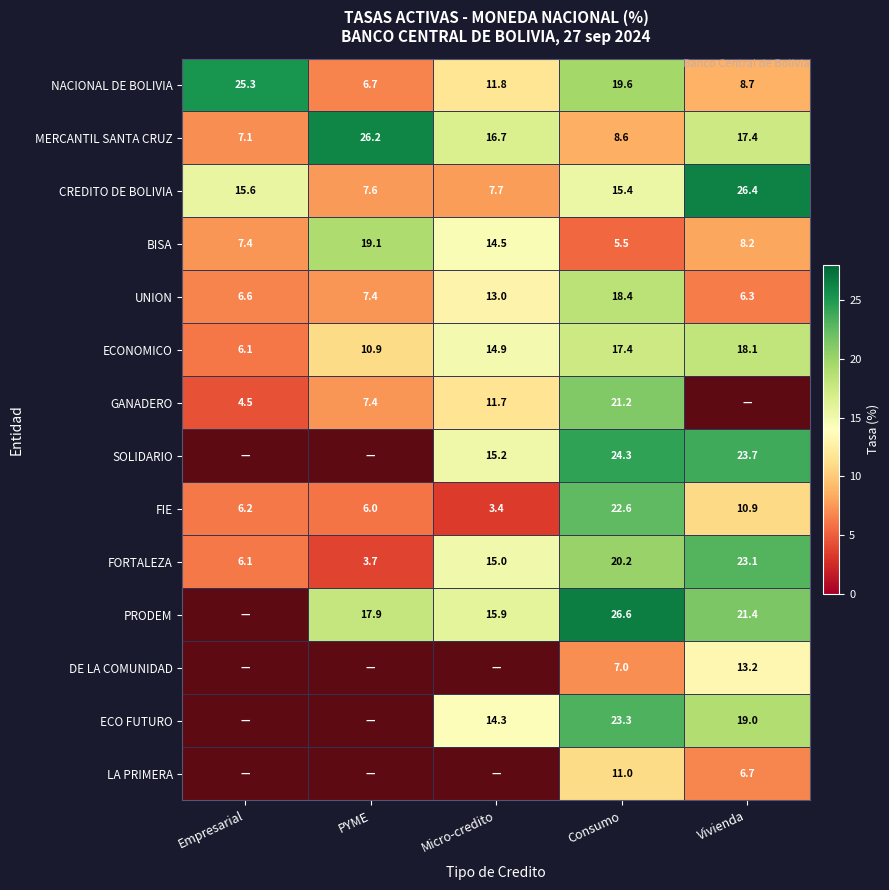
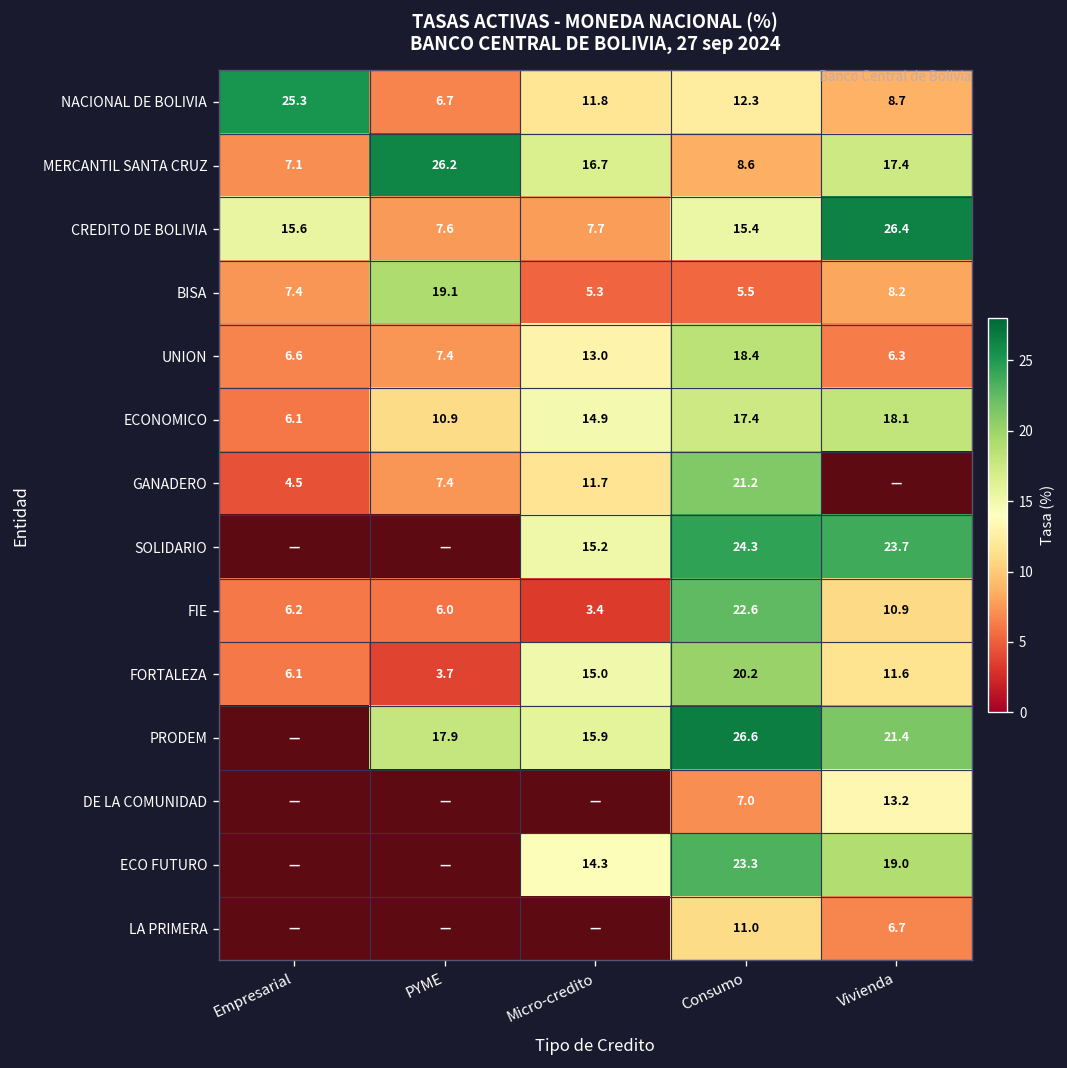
  {
    "NACIONAL DE BOLIVIA": {
      "Empresarial": 25.3,
      "PYME": 6.7,
      "Micro-credito": 11.8,
-     "Consumo": 19.6
+     "Consumo": 12.3
    },
    "MERCANTIL SANTA CRUZ": {
      "Empresarial": 7.1,
      "PYME": 26.2,
      "Micro-credito": 16.7,
      "Consumo": 8.6,
      "Vivienda": 17.4
    },
    "CREDITO DE BOLIVIA": {
      "Empresarial": 15.6,
      "PYME": 7.6,
      "Micro-credito": 7.7,
      "Consumo": 15.4,
      "Vivienda": 26.4
    },
    "BISA": {
      "Empresarial": 7.4,
      "PYME": 19.1,
-     "Micro-credito": 14.5,
+     "Micro-credito": 5.3,
      "Consumo": 5.5,
      "Vivienda": 8.2
    },
    "UNION": {
      "Empresarial": 6.6,
      "PYME": 7.4,
      "Micro-credito": 13.0,
      "Consumo": 18.4,
      "Vivienda": 6.3
    },
    "ECONOMICO": {
      "Empresarial": 6.1,
      "PYME": 10.9,
      "Micro-credito": 14.9,
      "Consumo": 17.4,
      "Vivienda": 18.1
    },
    "GANADERO": {
      "Empresarial": 4.5,
      "PYME": 7.4,
      "Micro-credito": 11.7,
      "Consumo": 21.2
    },
    "SOLIDARIO": {
      "Micro-credito": 15.2,
      "Consumo": 24.3,
      "Vivienda": 23.7
    },
    "FIE": {
      "Empresarial": 6.2,
      "PYME": 6.0,
      "Micro-credito": 3.4,
      "Consumo": 22.6,
      "Vivienda": 10.9
    },
    "FORTALEZA": {
      "Empresarial": 6.1,
      "PYME": 3.7,
      "Micro-credito": 15.0,
      "Consumo": 20.2,
-     "Vivienda": 23.1
+     "Vivienda": 11.6
    },
    "PRODEM": {
      "PYME": 17.9,
      "Micro-credito": 15.9,
      "Consumo": 26.6,
      "Vivienda": 21.4
    },
    "DE LA COMUNIDAD": {
      "Consumo": 7.0,
      "Vivienda": 13.2
    },
    "ECO FUTURO": {
      "Micro-credito": 14.3,
      "Consumo": 23.3,
      "Vivienda": 19.0
    },
    "LA PRIMERA": {
      "Consumo": 11.0,
      "Vivienda": 6.7
    }
  }
